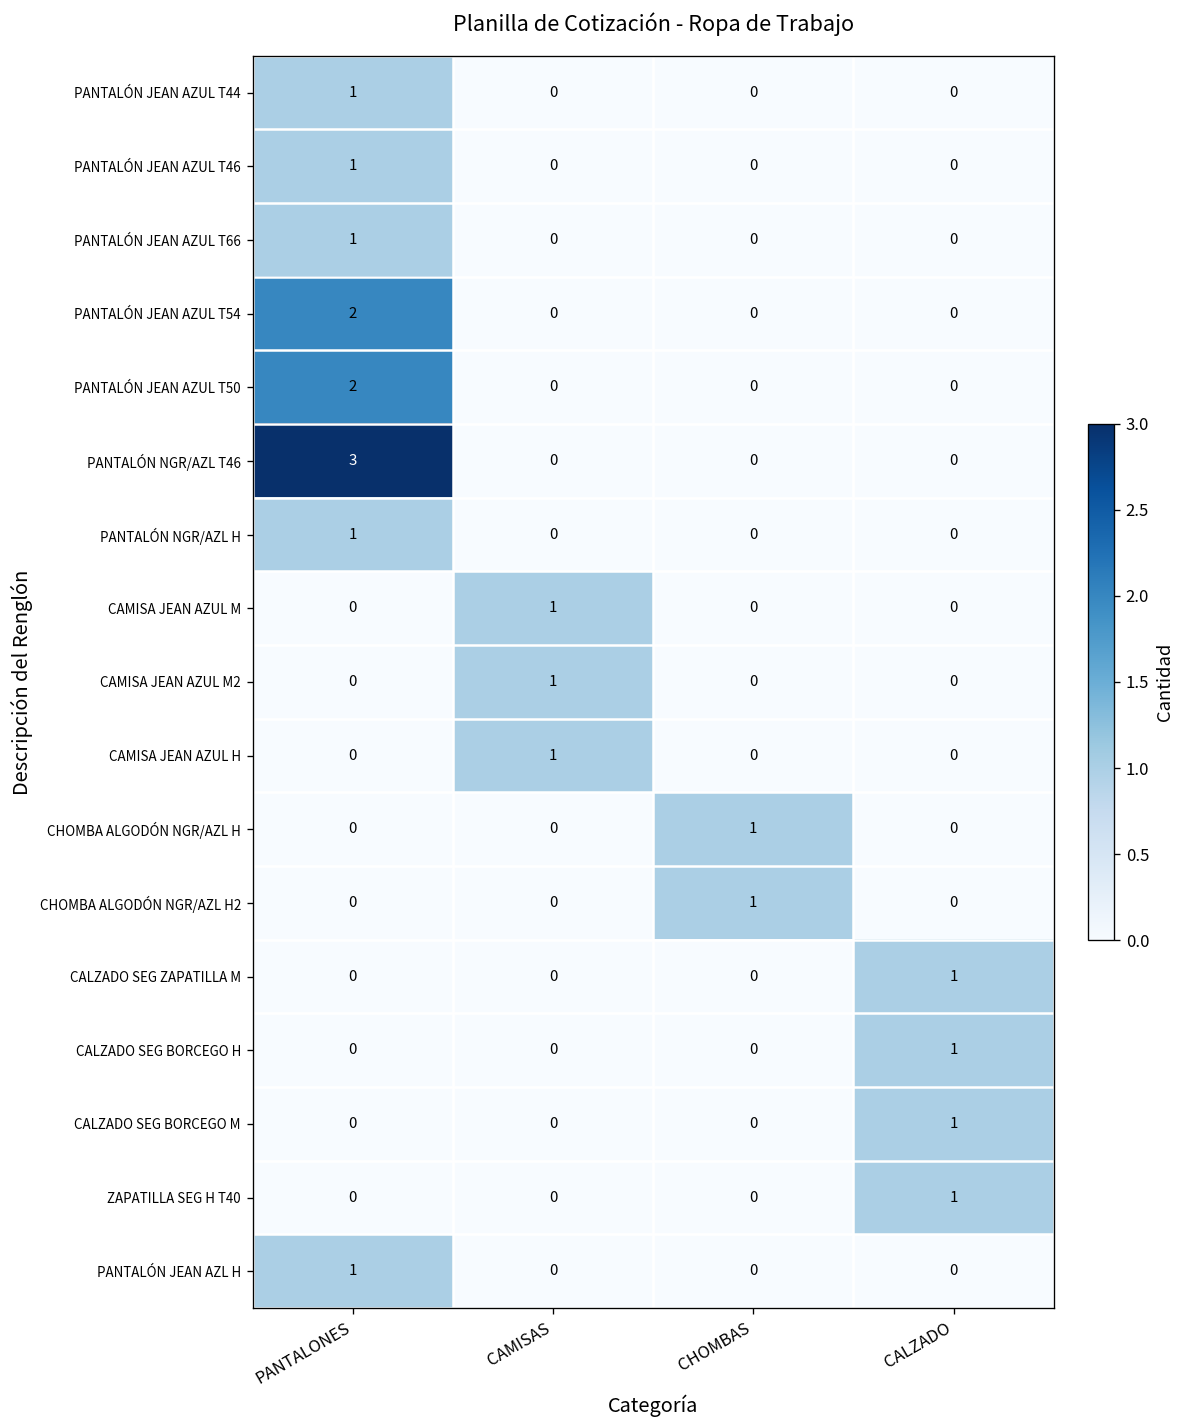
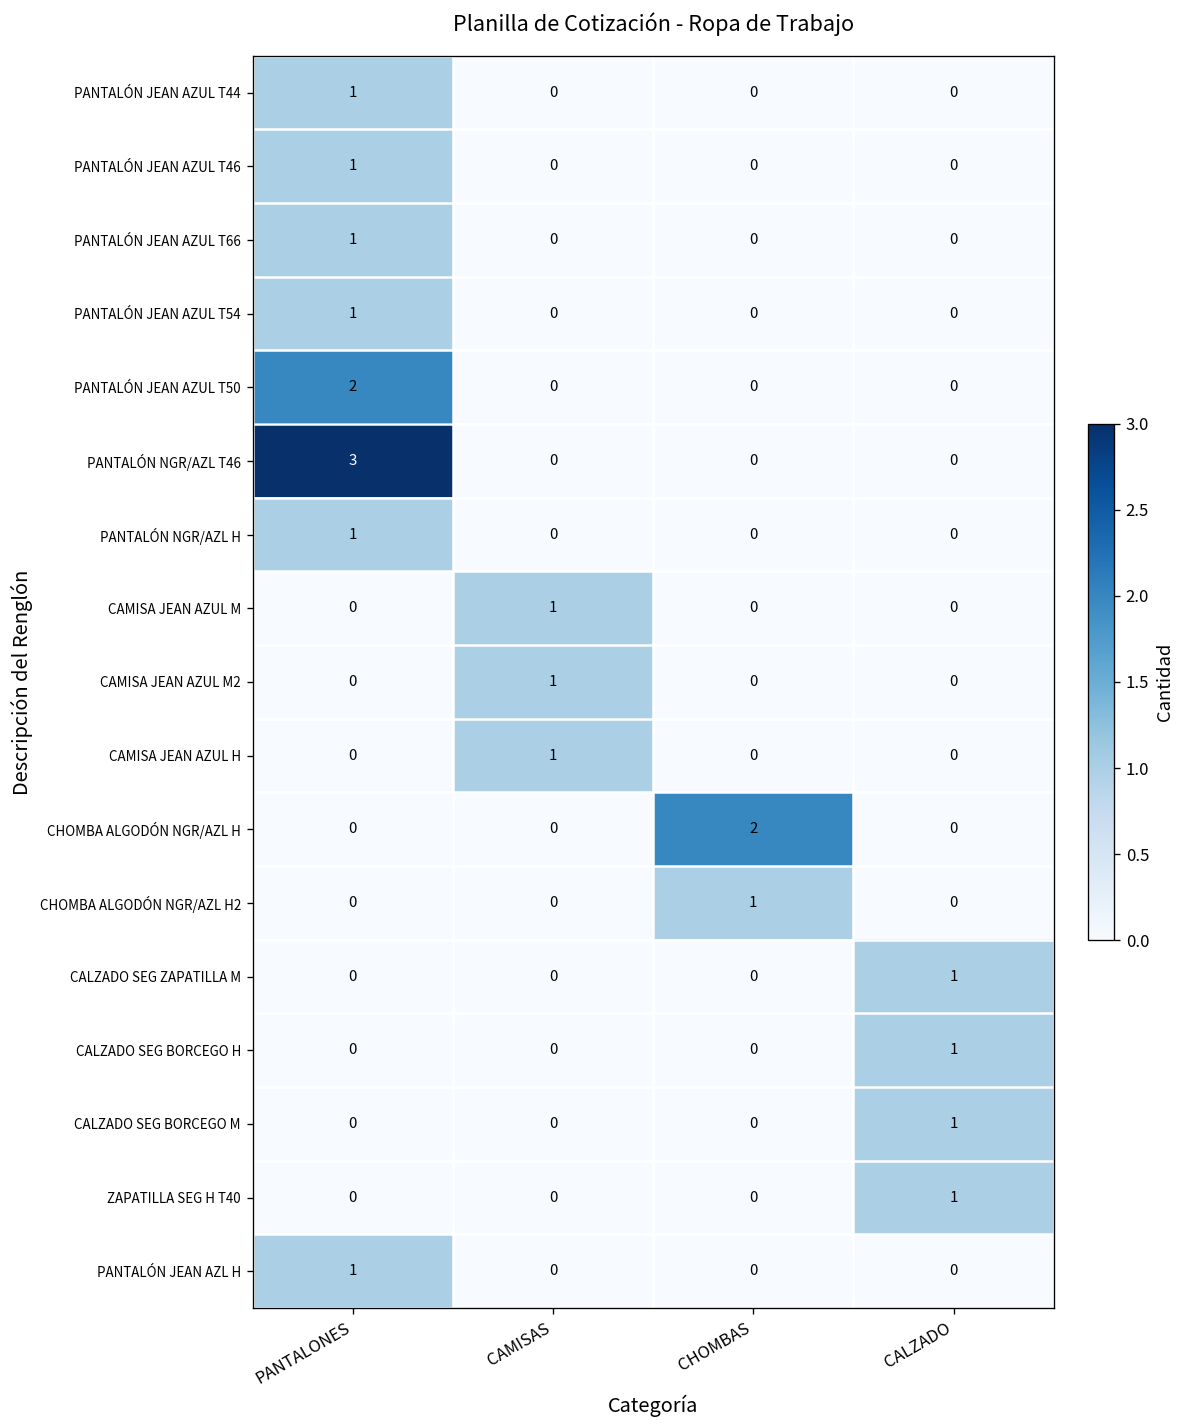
  {
    "PANTALÓN JEAN AZUL T44": {
      "PANTALONES": 1,
      "CAMISAS": 0,
      "CHOMBAS": 0,
      "CALZADO": 0
    },
    "PANTALÓN JEAN AZUL T46": {
      "PANTALONES": 1,
      "CAMISAS": 0,
      "CHOMBAS": 0,
      "CALZADO": 0
    },
    "PANTALÓN JEAN AZUL T66": {
      "PANTALONES": 1,
      "CAMISAS": 0,
      "CHOMBAS": 0,
      "CALZADO": 0
    },
    "PANTALÓN JEAN AZUL T54": {
-     "PANTALONES": 2,
+     "PANTALONES": 1,
      "CAMISAS": 0,
      "CHOMBAS": 0,
      "CALZADO": 0
    },
    "PANTALÓN JEAN AZUL T50": {
      "PANTALONES": 2,
      "CAMISAS": 0,
      "CHOMBAS": 0,
      "CALZADO": 0
    },
    "PANTALÓN NGR/AZL T46": {
      "PANTALONES": 3,
      "CAMISAS": 0,
      "CHOMBAS": 0,
      "CALZADO": 0
    },
    "PANTALÓN NGR/AZL H": {
      "PANTALONES": 1,
      "CAMISAS": 0,
      "CHOMBAS": 0,
      "CALZADO": 0
    },
    "CAMISA JEAN AZUL M": {
      "PANTALONES": 0,
      "CAMISAS": 1,
      "CHOMBAS": 0,
      "CALZADO": 0
    },
    "CAMISA JEAN AZUL M2": {
      "PANTALONES": 0,
      "CAMISAS": 1,
      "CHOMBAS": 0,
      "CALZADO": 0
    },
    "CAMISA JEAN AZUL H": {
      "PANTALONES": 0,
      "CAMISAS": 1,
      "CHOMBAS": 0,
      "CALZADO": 0
    },
    "CHOMBA ALGODÓN NGR/AZL H": {
      "PANTALONES": 0,
      "CAMISAS": 0,
-     "CHOMBAS": 1,
+     "CHOMBAS": 2,
      "CALZADO": 0
    },
    "CHOMBA ALGODÓN NGR/AZL H2": {
      "PANTALONES": 0,
      "CAMISAS": 0,
      "CHOMBAS": 1,
      "CALZADO": 0
    },
    "CALZADO SEG ZAPATILLA M": {
      "PANTALONES": 0,
      "CAMISAS": 0,
      "CHOMBAS": 0,
      "CALZADO": 1
    },
    "CALZADO SEG BORCEGO H": {
      "PANTALONES": 0,
      "CAMISAS": 0,
      "CHOMBAS": 0,
      "CALZADO": 1
    },
    "CALZADO SEG BORCEGO M": {
      "PANTALONES": 0,
      "CAMISAS": 0,
      "CHOMBAS": 0,
      "CALZADO": 1
    },
    "ZAPATILLA SEG H T40": {
      "PANTALONES": 0,
      "CAMISAS": 0,
      "CHOMBAS": 0,
      "CALZADO": 1
    },
    "PANTALÓN JEAN AZL H": {
      "PANTALONES": 1,
      "CAMISAS": 0,
      "CHOMBAS": 0,
      "CALZADO": 0
    }
  }
